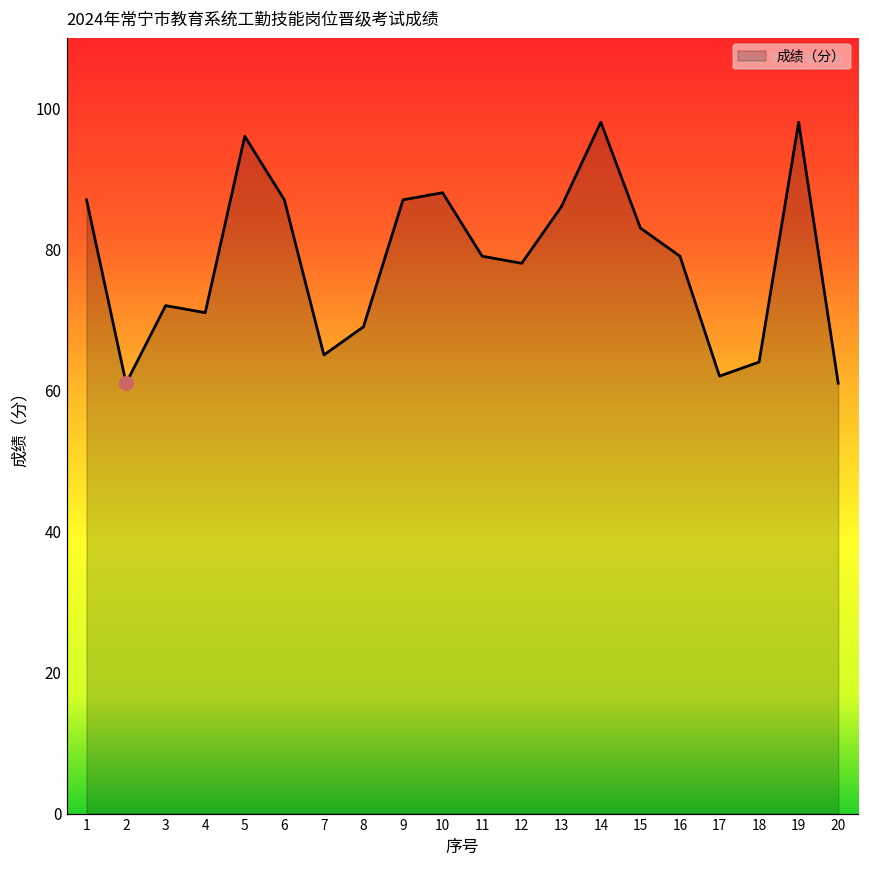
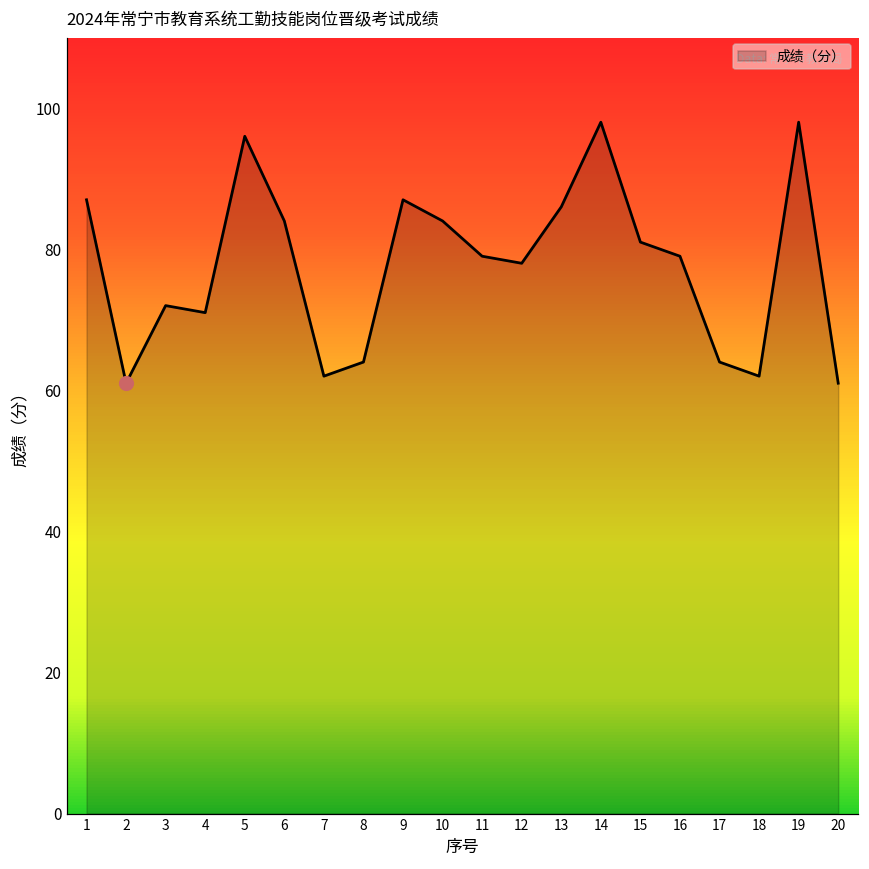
  {
    "成绩（分）": {
      "1": 87,
      "3": 72,
      "4": 71,
      "5": 96,
-     "6": 87,
-     "7": 65,
-     "8": 69,
+     "6": 84,
+     "7": 62,
+     "8": 64,
      "9": 87,
-     "10": 88,
+     "10": 84,
      "11": 79,
      "12": 78,
      "13": 86,
      "14": 98,
-     "15": 83,
+     "15": 81,
      "16": 79,
-     "17": 62,
-     "18": 64,
+     "17": 64,
+     "18": 62,
      "19": 98,
      "20": 61
    }
  }
